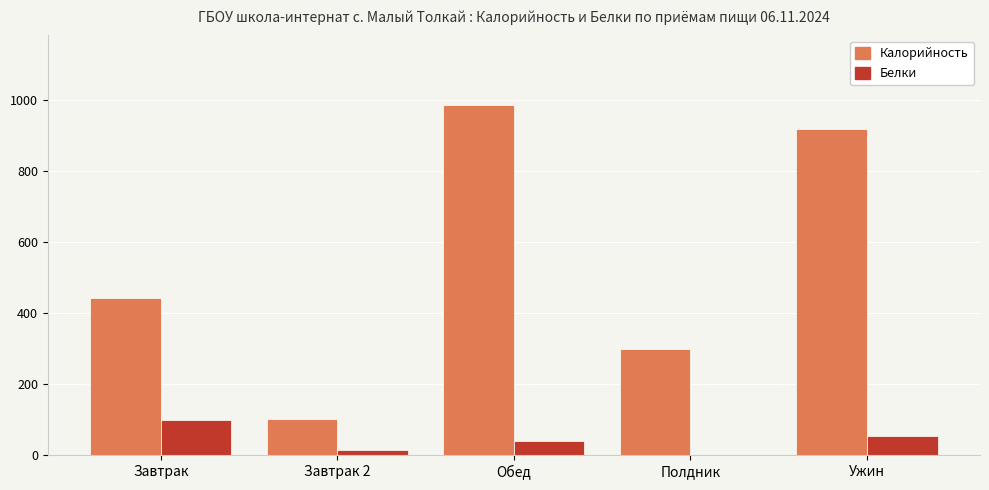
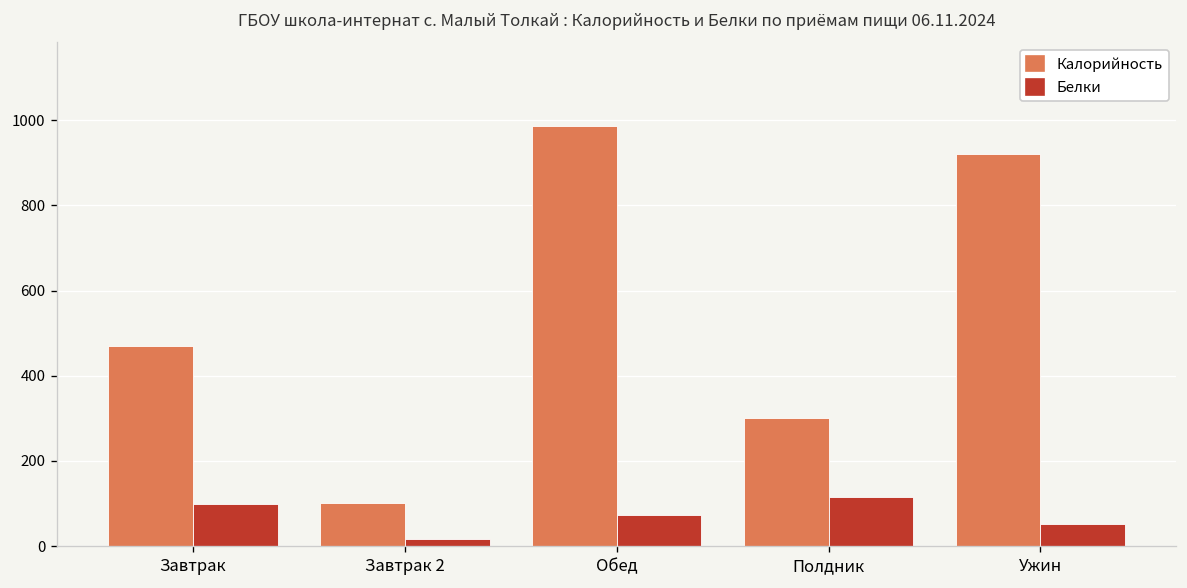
  {
    "Калорийность": {
-     "Завтрак": 440,
+     "Завтрак": 470,
      "Завтрак 2": 100,
      "Обед": 990,
      "Полдник": 300,
      "Ужин": 920
    },
    "Белки": {
      "Завтрак": 100,
      "Завтрак 2": 20,
-     "Обед": 40,
-     "Полдник": 0,
+     "Обед": 70,
+     "Полдник": 120,
      "Ужин": 50
    }
  }
